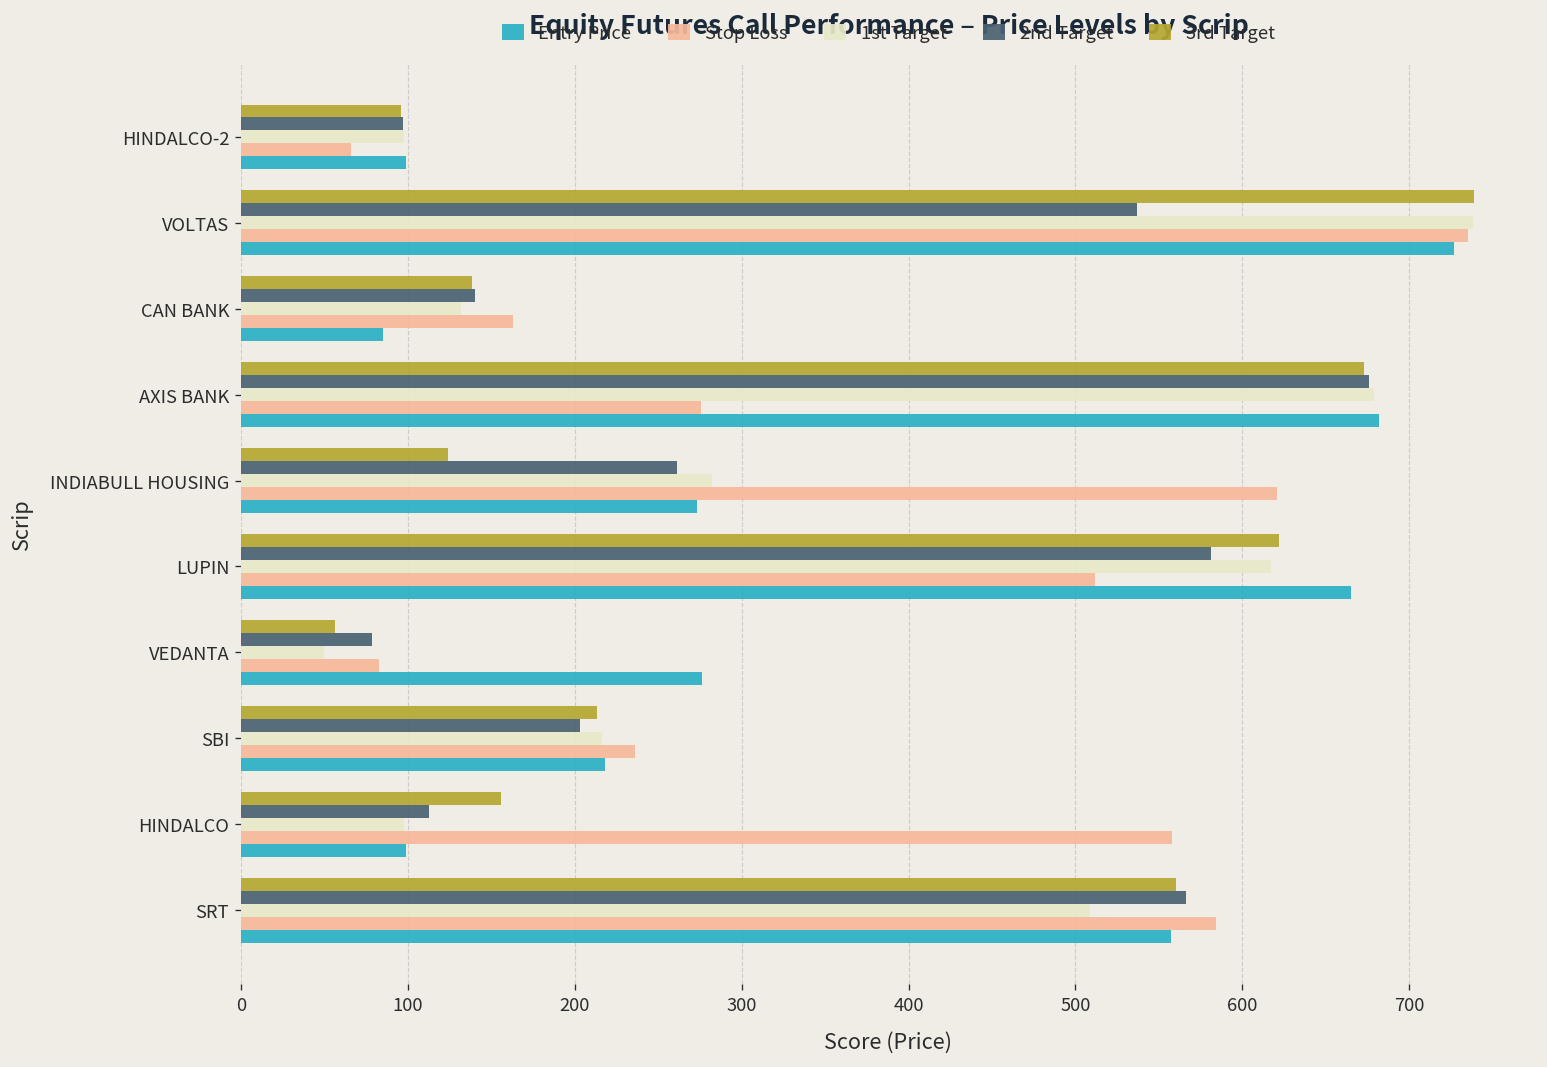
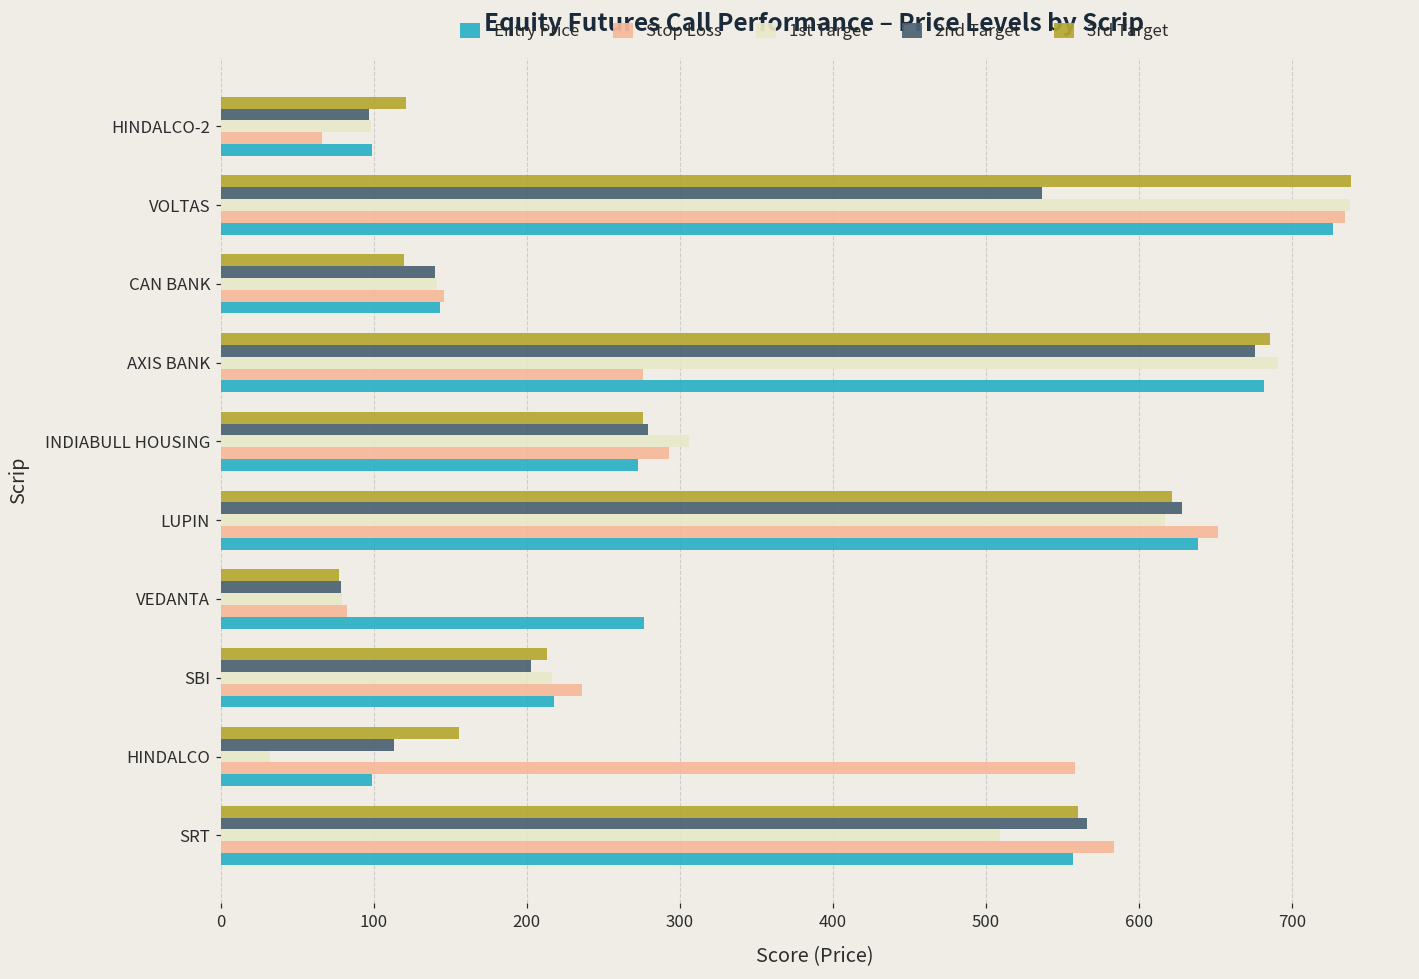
  {
    "Entry Price": {
      "HINDALCO-2": 99,
      "VOLTAS": 727,
-     "CAN BANK": 85,
+     "CAN BANK": 143,
      "AXIS BANK": 682,
      "INDIABULL HOUSING": 273,
-     "LUPIN": 665,
+     "LUPIN": 639,
      "VEDANTA": 276,
      "SBI": 218,
      "HINDALCO": 99,
      "SRT": 557
    },
    "Stop Loss": {
      "HINDALCO-2": 66,
      "VOLTAS": 735,
-     "CAN BANK": 163,
+     "CAN BANK": 146,
      "AXIS BANK": 276,
-     "INDIABULL HOUSING": 621,
-     "LUPIN": 512,
+     "INDIABULL HOUSING": 293,
+     "LUPIN": 652,
      "VEDANTA": 83,
      "SBI": 236,
      "HINDALCO": 558,
      "SRT": 584
    },
    "1st Target": {
      "HINDALCO-2": 98,
      "VOLTAS": 738,
-     "CAN BANK": 132,
-     "AXIS BANK": 679,
-     "INDIABULL HOUSING": 282,
+     "CAN BANK": 142,
+     "AXIS BANK": 691,
+     "INDIABULL HOUSING": 306,
      "LUPIN": 617,
-     "VEDANTA": 50,
+     "VEDANTA": 80,
      "SBI": 217,
-     "HINDALCO": 98,
+     "HINDALCO": 32,
      "SRT": 509
    },
    "2nd Target": {
      "HINDALCO-2": 97,
      "VOLTAS": 537,
      "CAN BANK": 140,
      "AXIS BANK": 676,
-     "INDIABULL HOUSING": 261,
-     "LUPIN": 581,
+     "INDIABULL HOUSING": 279,
+     "LUPIN": 628,
      "VEDANTA": 79,
      "SBI": 203,
      "HINDALCO": 113,
      "SRT": 566
    },
    "3rd Target": {
-     "HINDALCO-2": 96,
+     "HINDALCO-2": 121,
      "VOLTAS": 739,
-     "CAN BANK": 139,
-     "AXIS BANK": 673,
-     "INDIABULL HOUSING": 124,
+     "CAN BANK": 120,
+     "AXIS BANK": 686,
+     "INDIABULL HOUSING": 276,
      "LUPIN": 622,
-     "VEDANTA": 56,
+     "VEDANTA": 78,
      "SBI": 214,
      "HINDALCO": 156,
      "SRT": 560
    }
  }
